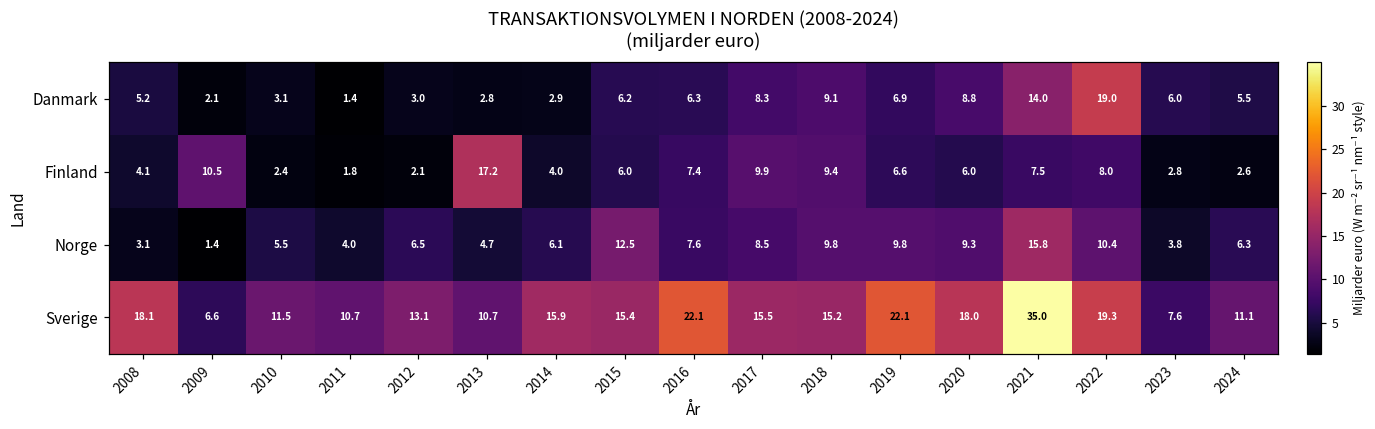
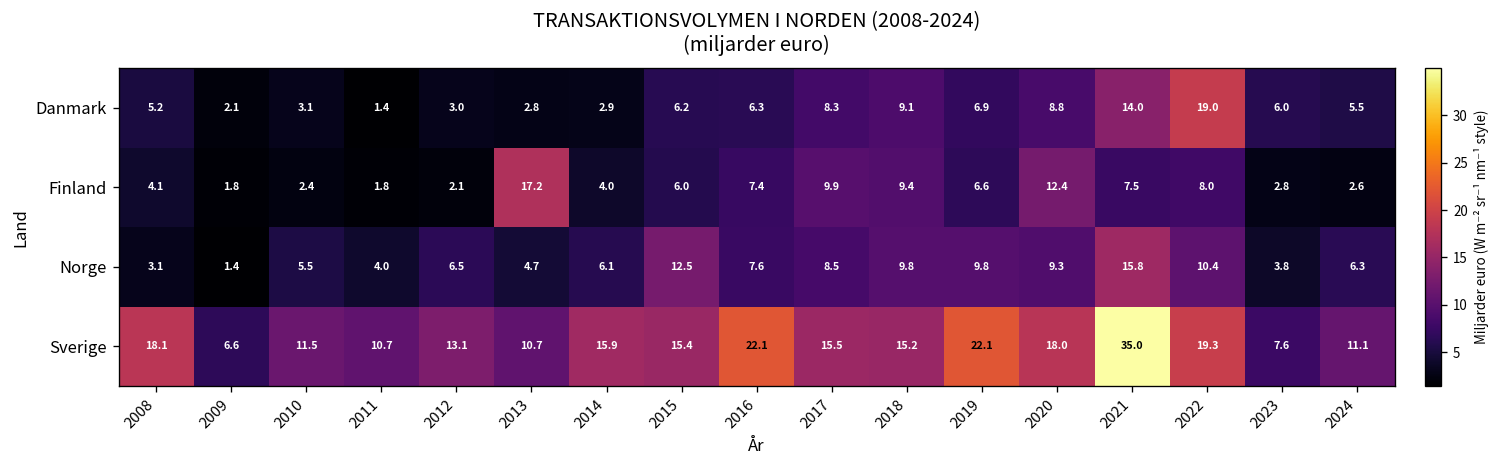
  {
    "Danmark": {
      "2008": 5.2,
      "2009": 2.1,
      "2010": 3.1,
      "2011": 1.4,
      "2012": 3.0,
      "2013": 2.8,
      "2014": 2.9,
      "2015": 6.2,
      "2016": 6.3,
      "2017": 8.3,
      "2018": 9.1,
      "2019": 6.9,
      "2020": 8.8,
      "2021": 14.0,
      "2022": 19.0,
      "2023": 6.0,
      "2024": 5.5
    },
    "Finland": {
      "2008": 4.1,
-     "2009": 10.5,
+     "2009": 1.8,
      "2010": 2.4,
      "2011": 1.8,
      "2012": 2.1,
      "2013": 17.2,
      "2014": 4.0,
      "2015": 6.0,
      "2016": 7.4,
      "2017": 9.9,
      "2018": 9.4,
      "2019": 6.6,
-     "2020": 6.0,
+     "2020": 12.4,
      "2021": 7.5,
      "2022": 8.0,
      "2023": 2.8,
      "2024": 2.6
    },
    "Norge": {
      "2008": 3.1,
      "2009": 1.4,
      "2010": 5.5,
      "2011": 4.0,
      "2012": 6.5,
      "2013": 4.7,
      "2014": 6.1,
      "2015": 12.5,
      "2016": 7.6,
      "2017": 8.5,
      "2018": 9.8,
      "2019": 9.8,
      "2020": 9.3,
      "2021": 15.8,
      "2022": 10.4,
      "2023": 3.8,
      "2024": 6.3
    },
    "Sverige": {
      "2008": 18.1,
      "2009": 6.6,
      "2010": 11.5,
      "2011": 10.7,
      "2012": 13.1,
      "2013": 10.7,
      "2014": 15.9,
      "2015": 15.4,
      "2016": 22.1,
      "2017": 15.5,
      "2018": 15.2,
      "2019": 22.1,
      "2020": 18.0,
      "2021": 35.0,
      "2022": 19.3,
      "2023": 7.6,
      "2024": 11.1
    }
  }
